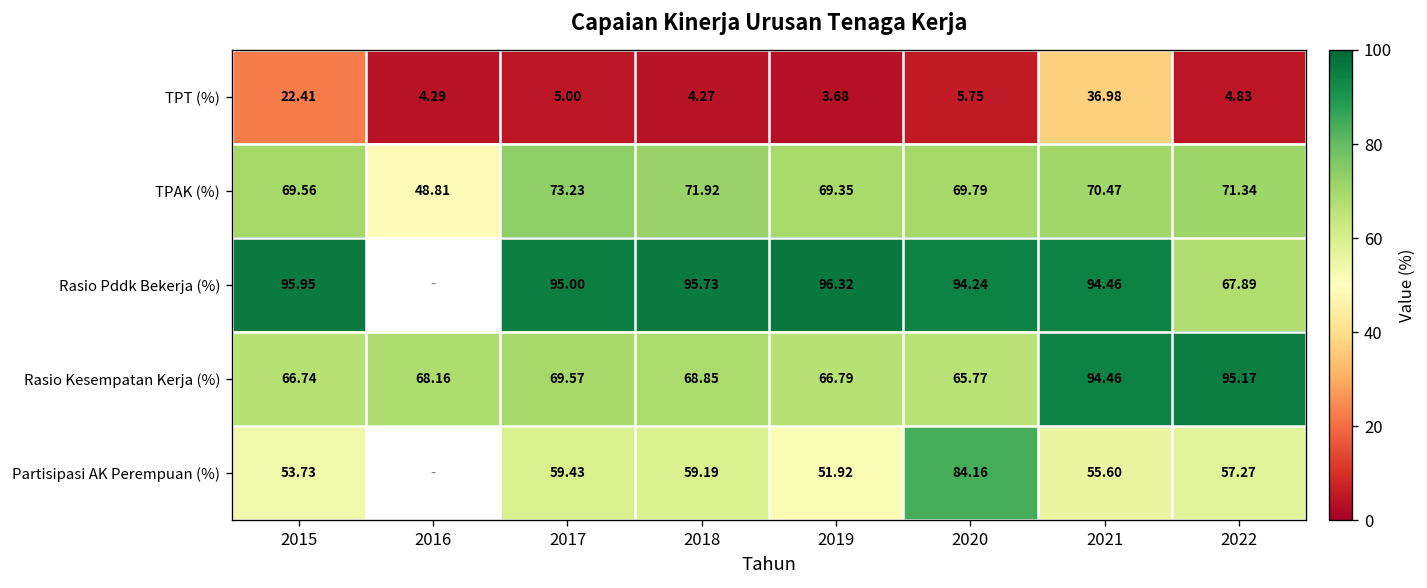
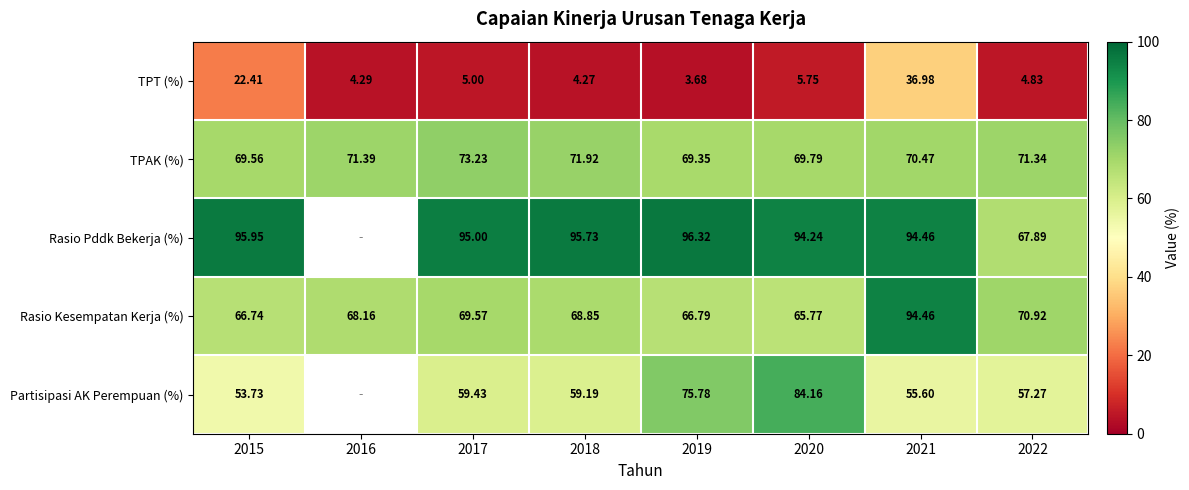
  {
    "TPT (%)": {
      "2015": 22.41,
      "2016": 4.29,
      "2017": 5.00,
      "2018": 4.27,
      "2019": 3.68,
      "2020": 5.75,
      "2021": 36.98,
      "2022": 4.83
    },
    "TPAK (%)": {
      "2015": 69.56,
-     "2016": 48.81,
+     "2016": 71.39,
      "2017": 73.23,
      "2018": 71.92,
      "2019": 69.35,
      "2020": 69.79,
      "2021": 70.47,
      "2022": 71.34
    },
    "Rasio Pddk Bekerja (%)": {
      "2015": 95.95,
      "2017": 95.00,
      "2018": 95.73,
      "2019": 96.32,
      "2020": 94.24,
      "2021": 94.46,
      "2022": 67.89
    },
    "Rasio Kesempatan Kerja (%)": {
      "2015": 66.74,
      "2016": 68.16,
      "2017": 69.57,
      "2018": 68.85,
      "2019": 66.79,
      "2020": 65.77,
      "2021": 94.46,
-     "2022": 95.17
+     "2022": 70.92
    },
    "Partisipasi AK Perempuan (%)": {
      "2015": 53.73,
      "2017": 59.43,
      "2018": 59.19,
-     "2019": 51.92,
+     "2019": 75.78,
      "2020": 84.16,
      "2021": 55.60,
      "2022": 57.27
    }
  }
